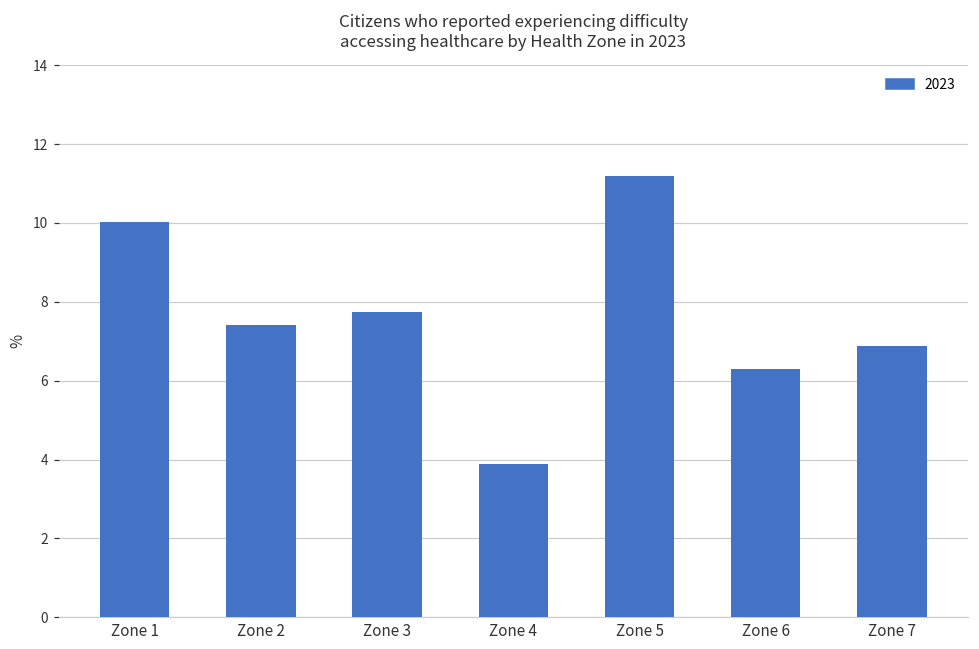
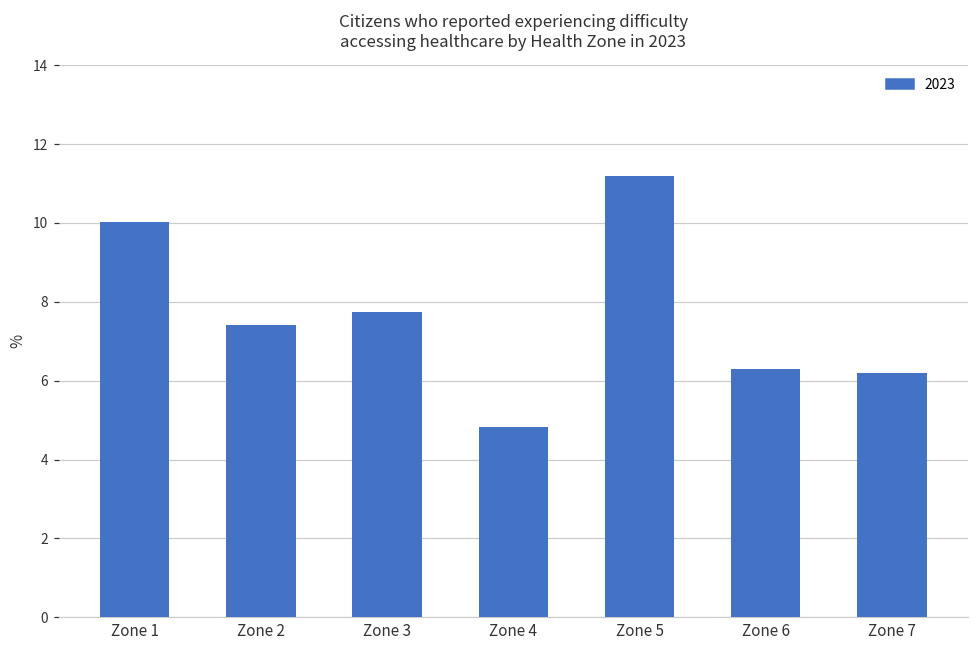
  {
    "Zone 1": 10.0,
    "Zone 2": 7.4,
    "Zone 3": 7.7,
-   "Zone 4": 3.9,
+   "Zone 4": 4.8,
    "Zone 5": 11.2,
    "Zone 6": 6.3,
-   "Zone 7": 6.9
+   "Zone 7": 6.2
  }
